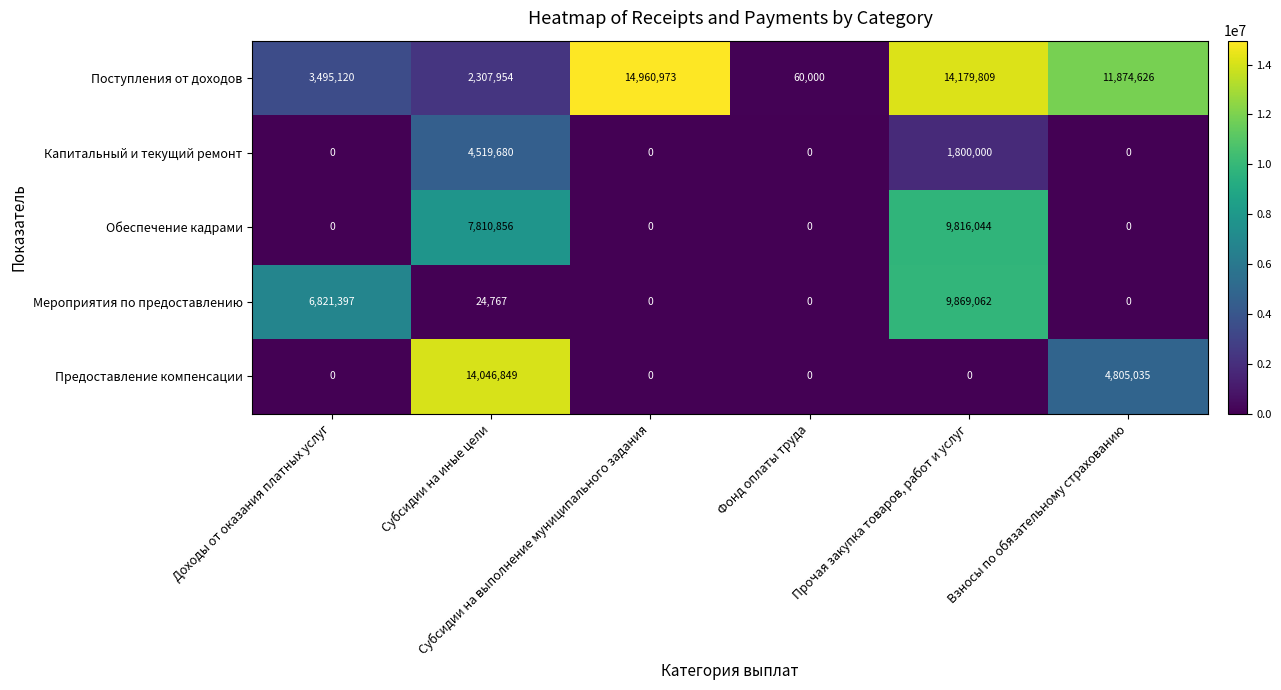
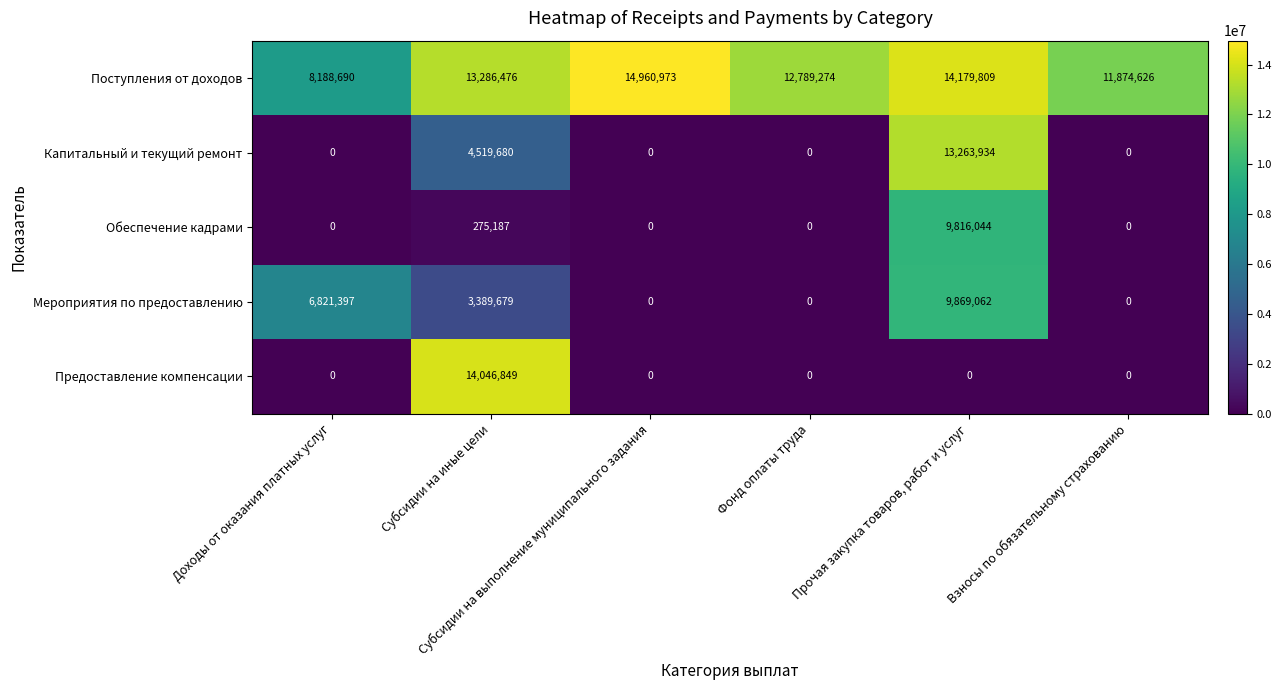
  {
    "Поступления от доходов": {
-     "Доходы от оказания платных услуг": "3,495,120",
-     "Субсидии на иные цели": "2,307,954",
+     "Доходы от оказания платных услуг": "8,188,690",
+     "Субсидии на иные цели": "13,286,476",
      "Субсидии на выполнение муниципального задания": "14,960,973",
-     "Фонд оплаты труда": "60,000",
+     "Фонд оплаты труда": "12,789,274",
      "Прочая закупка товаров, работ и услуг": "14,179,809",
      "Взносы по обязательному страхованию": "11,874,626"
    },
    "Капитальный и текущий ремонт": {
      "Доходы от оказания платных услуг": "0",
      "Субсидии на иные цели": "4,519,680",
      "Субсидии на выполнение муниципального задания": "0",
      "Фонд оплаты труда": "0",
-     "Прочая закупка товаров, работ и услуг": "1,800,000",
+     "Прочая закупка товаров, работ и услуг": "13,263,934",
      "Взносы по обязательному страхованию": "0"
    },
    "Обеспечение кадрами": {
      "Доходы от оказания платных услуг": "0",
-     "Субсидии на иные цели": "7,810,856",
+     "Субсидии на иные цели": "275,187",
      "Субсидии на выполнение муниципального задания": "0",
      "Фонд оплаты труда": "0",
      "Прочая закупка товаров, работ и услуг": "9,816,044",
      "Взносы по обязательному страхованию": "0"
    },
    "Мероприятия по предоставлению": {
      "Доходы от оказания платных услуг": "6,821,397",
-     "Субсидии на иные цели": "24,767",
+     "Субсидии на иные цели": "3,389,679",
      "Субсидии на выполнение муниципального задания": "0",
      "Фонд оплаты труда": "0",
      "Прочая закупка товаров, работ и услуг": "9,869,062",
      "Взносы по обязательному страхованию": "0"
    },
    "Предоставление компенсации": {
      "Доходы от оказания платных услуг": "0",
      "Субсидии на иные цели": "14,046,849",
      "Субсидии на выполнение муниципального задания": "0",
      "Фонд оплаты труда": "0",
      "Прочая закупка товаров, работ и услуг": "0",
-     "Взносы по обязательному страхованию": "4,805,035"
+     "Взносы по обязательному страхованию": "0"
    }
  }
